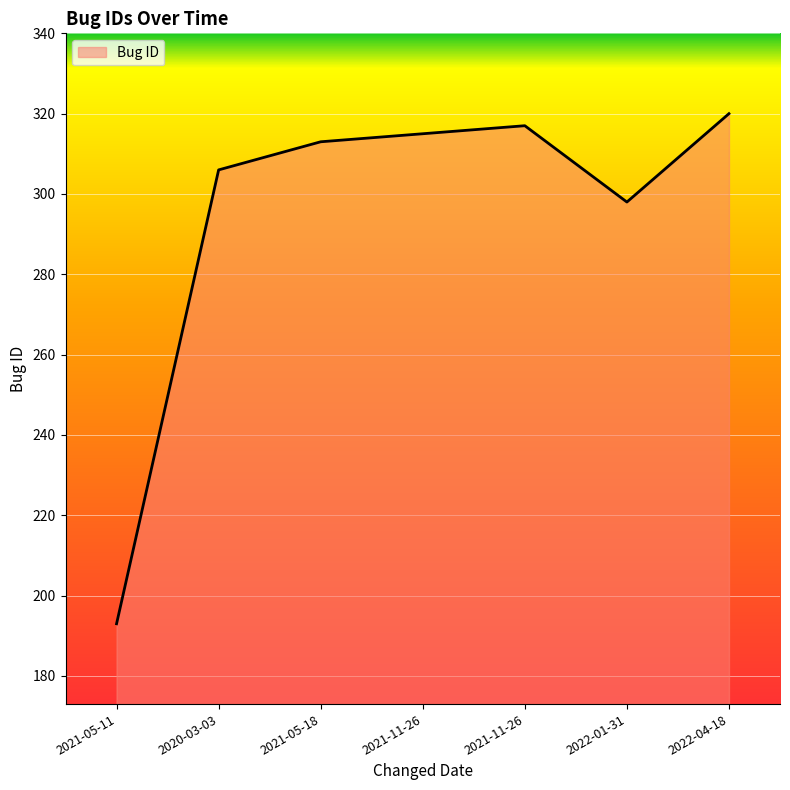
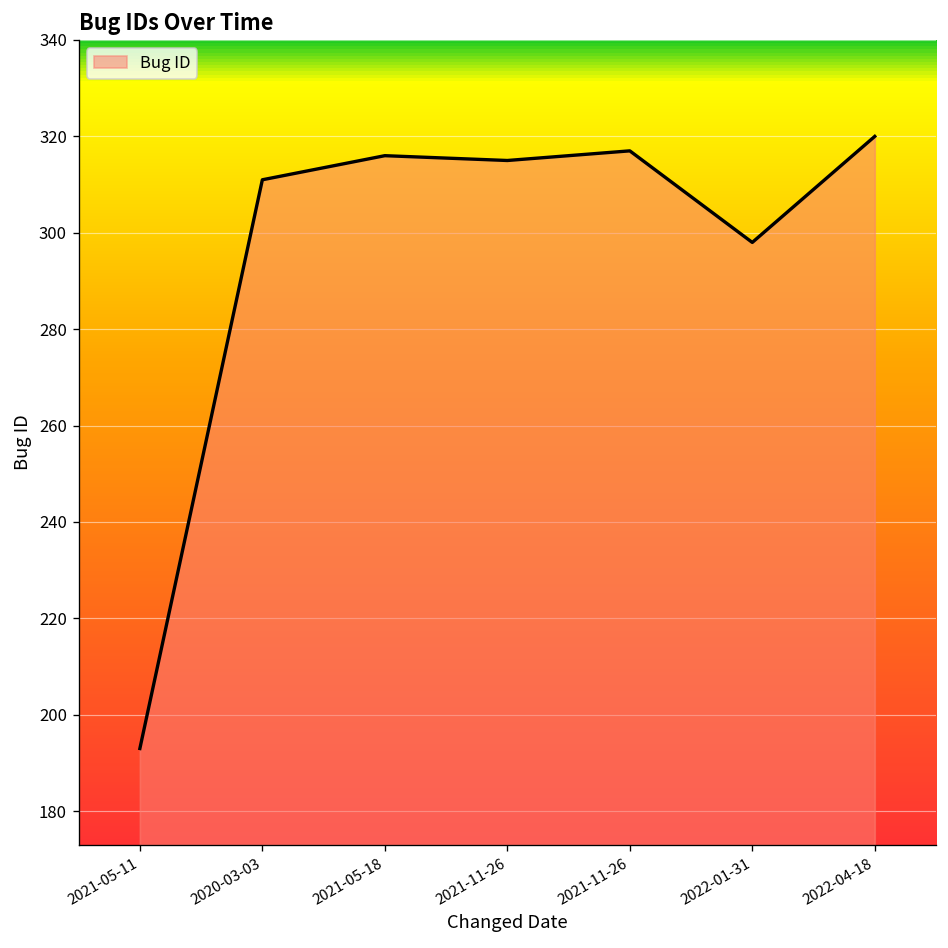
  {
    "2021-05-11": 193,
-   "2020-03-03": 306,
-   "2021-05-18": 313,
+   "2020-03-03": 311,
+   "2021-05-18": 316,
    "2022-01-31": 298,
    "2022-04-18": 320
  }
